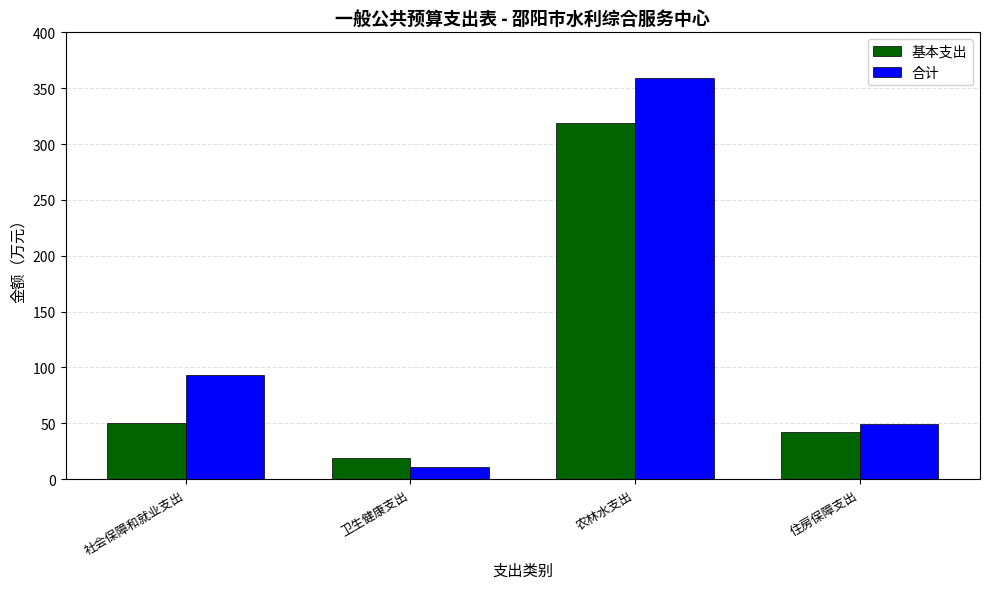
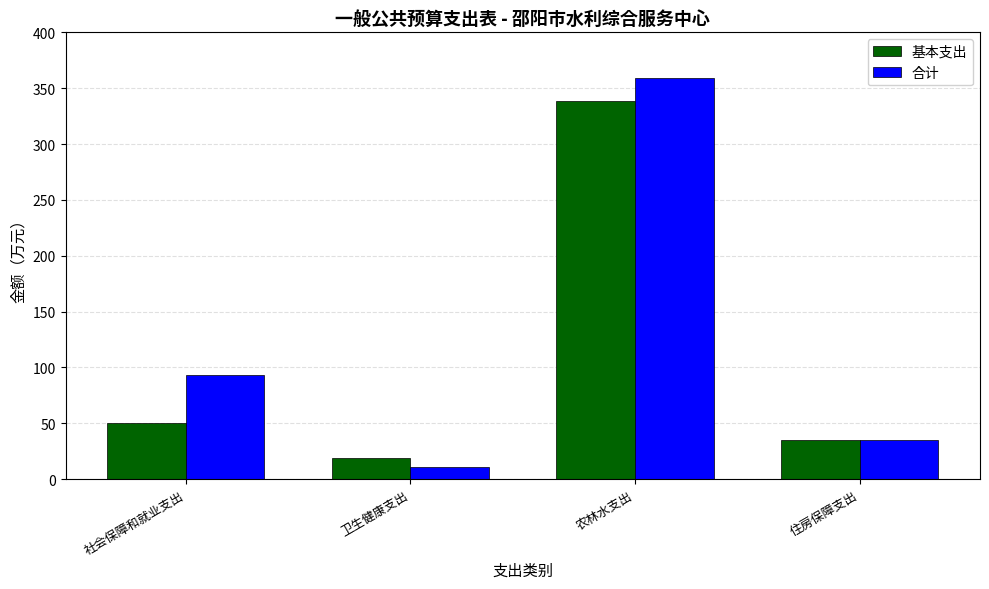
  {
    "基本支出": {
      "社会保障和就业支出": 50,
      "卫生健康支出": 19,
-     "农林水支出": 319,
-     "住房保障支出": 43
+     "农林水支出": 339,
+     "住房保障支出": 35
    },
    "合计": {
      "社会保障和就业支出": 93,
      "卫生健康支出": 11,
      "农林水支出": 359,
-     "住房保障支出": 49
+     "住房保障支出": 35
    }
  }
